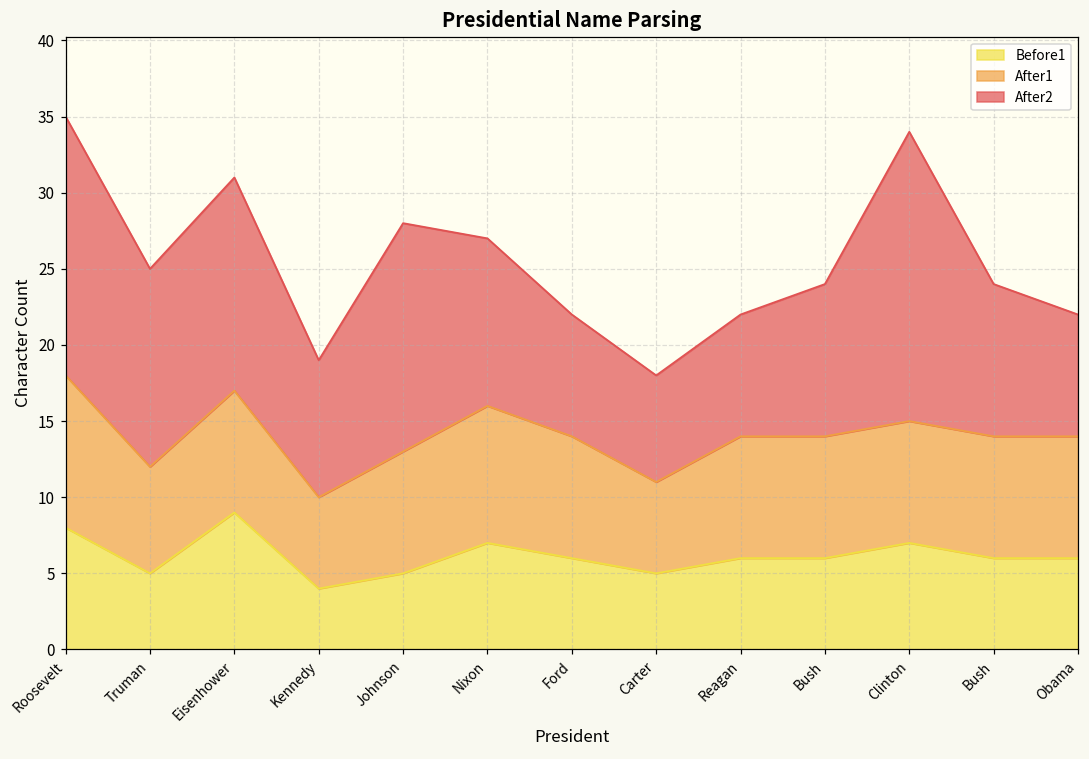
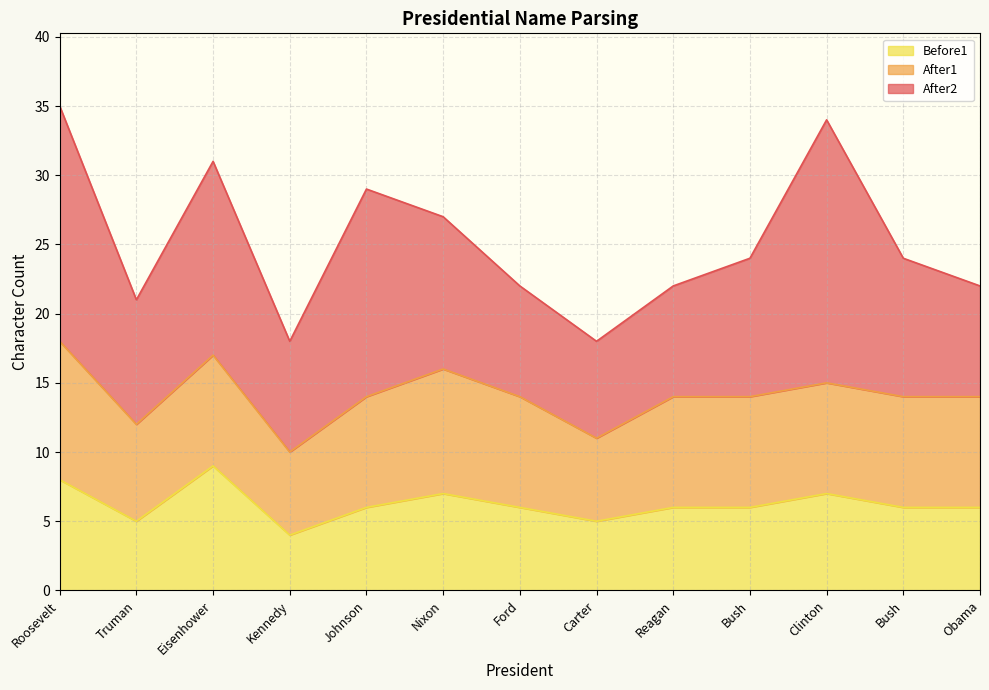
  {
    "Before1": {
      "Roosevelt": 8,
      "Truman": 5,
      "Eisenhower": 9,
      "Kennedy": 4,
-     "Johnson": 5,
+     "Johnson": 6,
      "Nixon": 7,
      "Ford": 6,
      "Carter": 5,
      "Reagan": 6,
      "Clinton": 7,
      "Obama": 6
    },
    "After1": {
      "Roosevelt": 10,
      "Truman": 7,
      "Eisenhower": 8,
      "Kennedy": 6,
      "Johnson": 8,
      "Nixon": 9,
      "Ford": 8,
      "Carter": 6,
      "Reagan": 8,
      "Clinton": 8,
      "Obama": 8
    },
    "After2": {
      "Roosevelt": 17,
-     "Truman": 13,
+     "Truman": 9,
      "Eisenhower": 14,
-     "Kennedy": 9,
+     "Kennedy": 8,
      "Johnson": 15,
      "Nixon": 11,
      "Ford": 8,
      "Carter": 7,
      "Reagan": 8,
      "Clinton": 19,
      "Obama": 8
    }
  }
